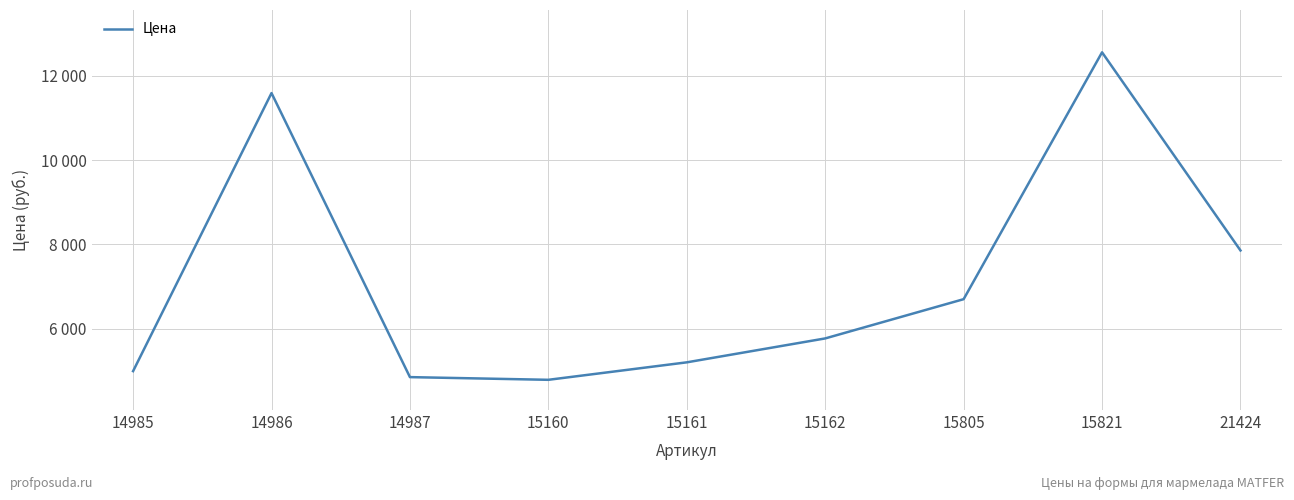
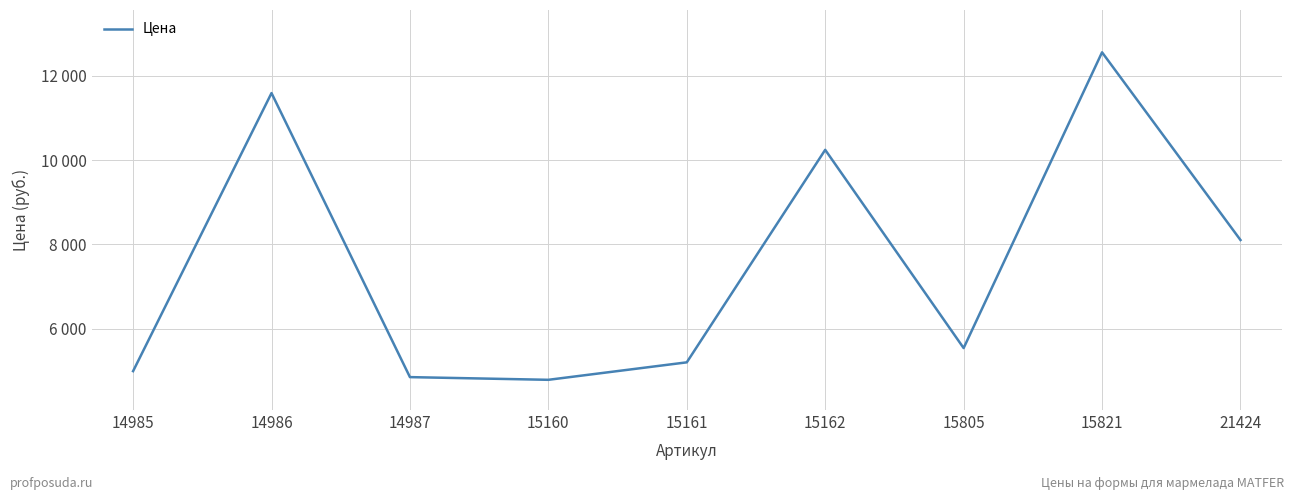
  {
    "14985": 5000,
    "14986": 11600,
    "14987": 4800,
    "15160": 4800,
    "15161": 5200,
-   "15162": 5800,
-   "15805": 6700,
+   "15162": 10200,
+   "15805": 5500,
    "15821": 12600,
-   "21424": 7900
+   "21424": 8100
  }
